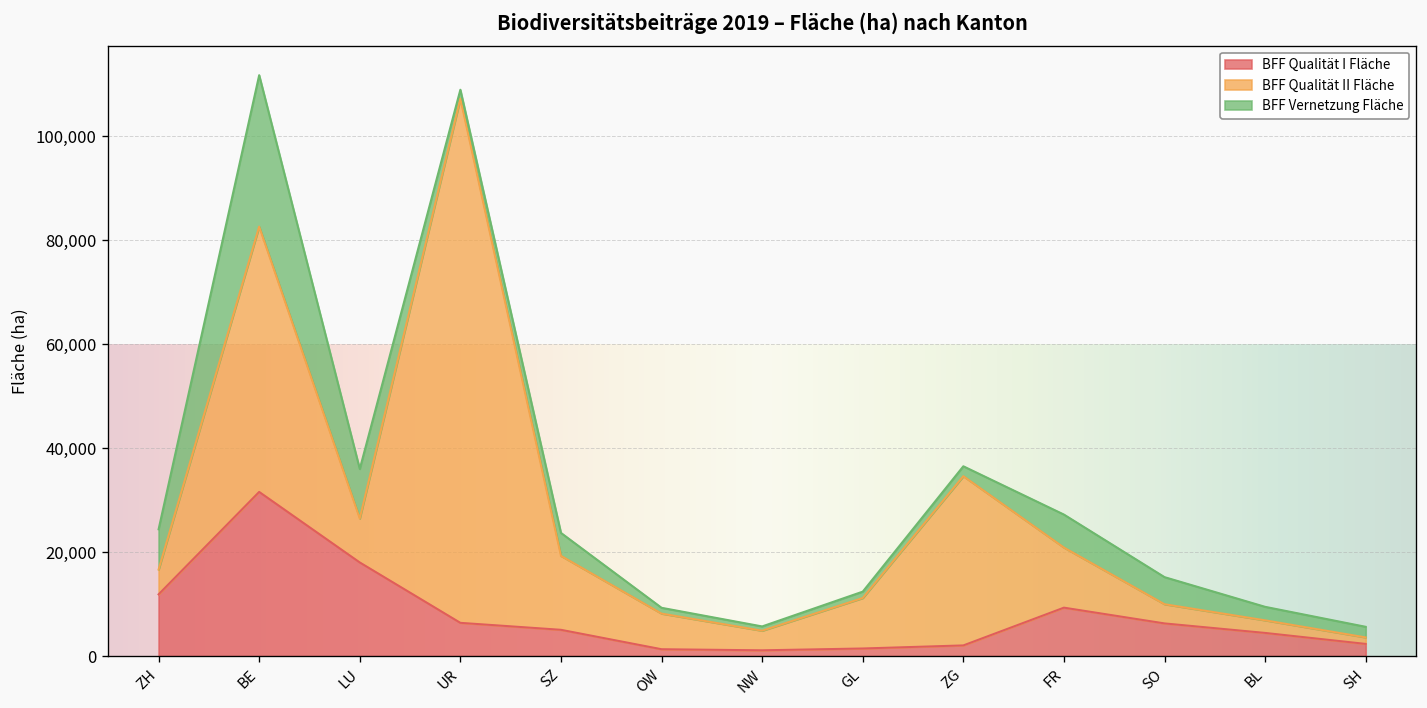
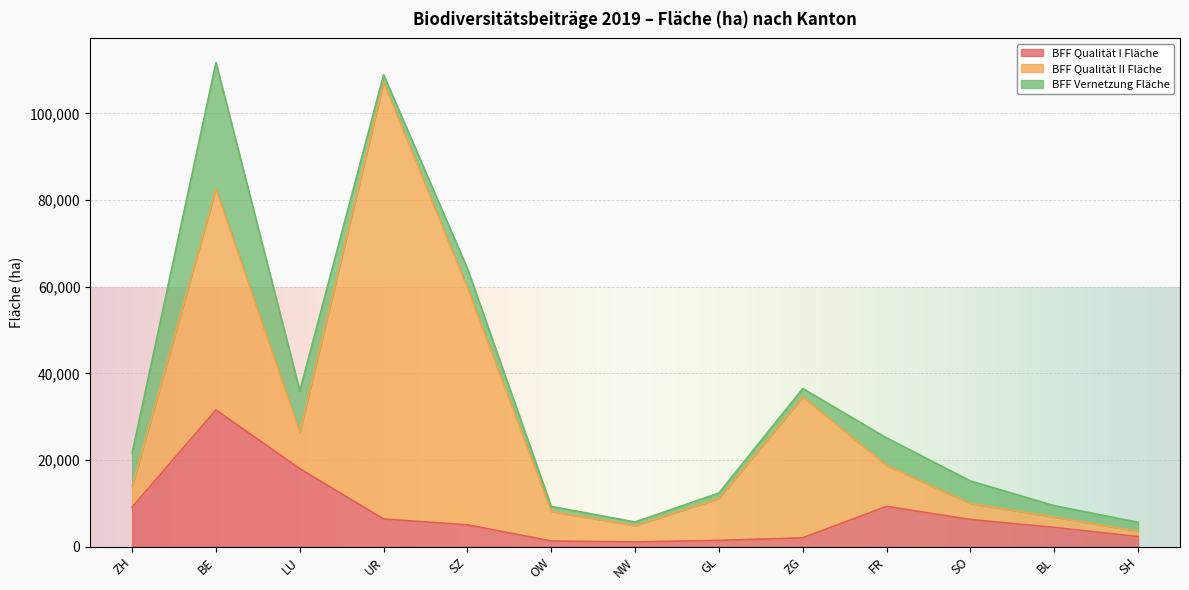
  {
    "BFF Qualität I Fläche": {
-     "ZH": "12,000",
+     "ZH": "9,000",
      "BE": "32,000",
      "LU": "18,000",
      "UR": "6,000",
      "SZ": "5,000",
      "OW": "1,000",
      "NW": "1,000",
      "GL": "1,000",
      "ZG": "2,000",
      "FR": "9,000",
      "SO": "6,000",
      "BL": "4,000",
      "SH": "2,000"
    },
    "BFF Qualität II Fläche": {
      "ZH": "5,000",
      "BE": "51,000",
      "LU": "8,000",
      "UR": "101,000",
-     "SZ": "14,000",
+     "SZ": "55,000",
      "OW": "7,000",
      "NW": "4,000",
      "GL": "10,000",
      "ZG": "33,000",
-     "FR": "12,000",
+     "FR": "9,000",
      "SO": "4,000",
      "BL": "2,000",
      "SH": "1,000"
    },
    "BFF Vernetzung Fläche": {
      "ZH": "8,000",
      "BE": "29,000",
      "LU": "10,000",
      "UR": "2,000",
      "SZ": "4,000",
      "OW": "1,000",
      "NW": "1,000",
      "GL": "1,000",
      "ZG": "2,000",
      "FR": "6,000",
      "SO": "5,000",
      "BL": "3,000",
      "SH": "2,000"
    }
  }
